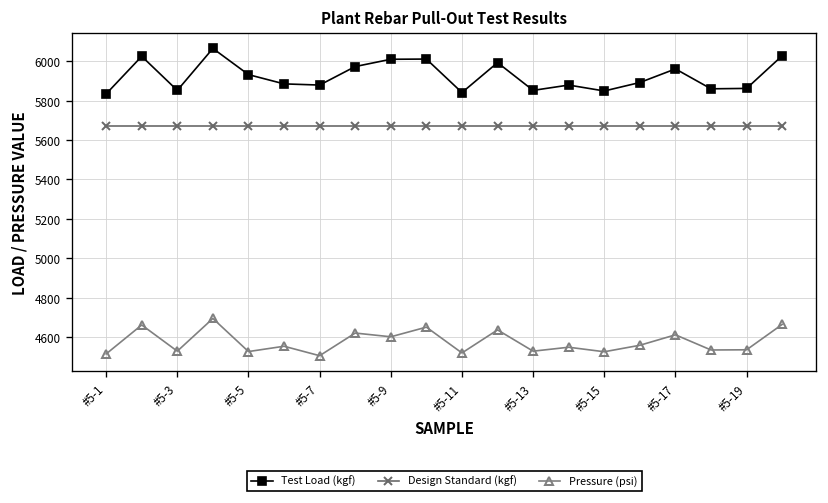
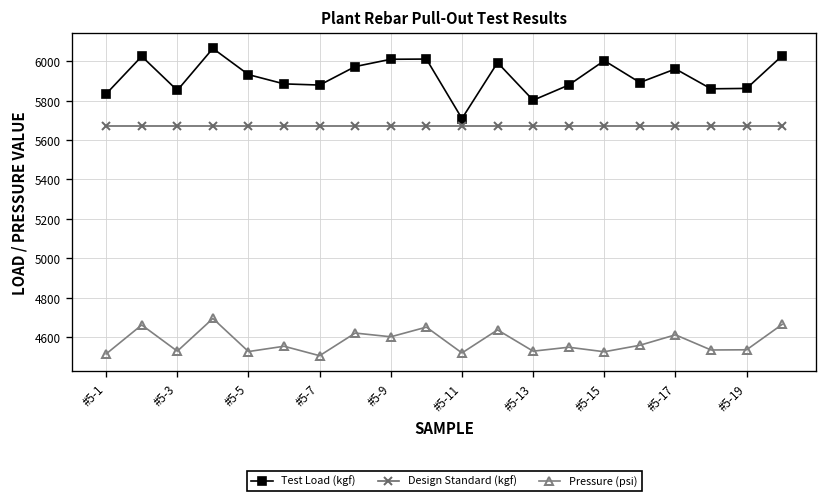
  {
    "Test Load (kgf)": {
      "#5-1": 5830,
      "#5-3": 5850,
      "#5-5": 5930,
      "#5-7": 5880,
      "#5-9": 6010,
-     "#5-11": 5840,
-     "#5-13": 5850,
-     "#5-15": 5850,
+     "#5-11": 5710,
+     "#5-13": 5800,
+     "#5-15": 6000,
      "#5-17": 5960,
      "#5-19": 5860
    }
  }
